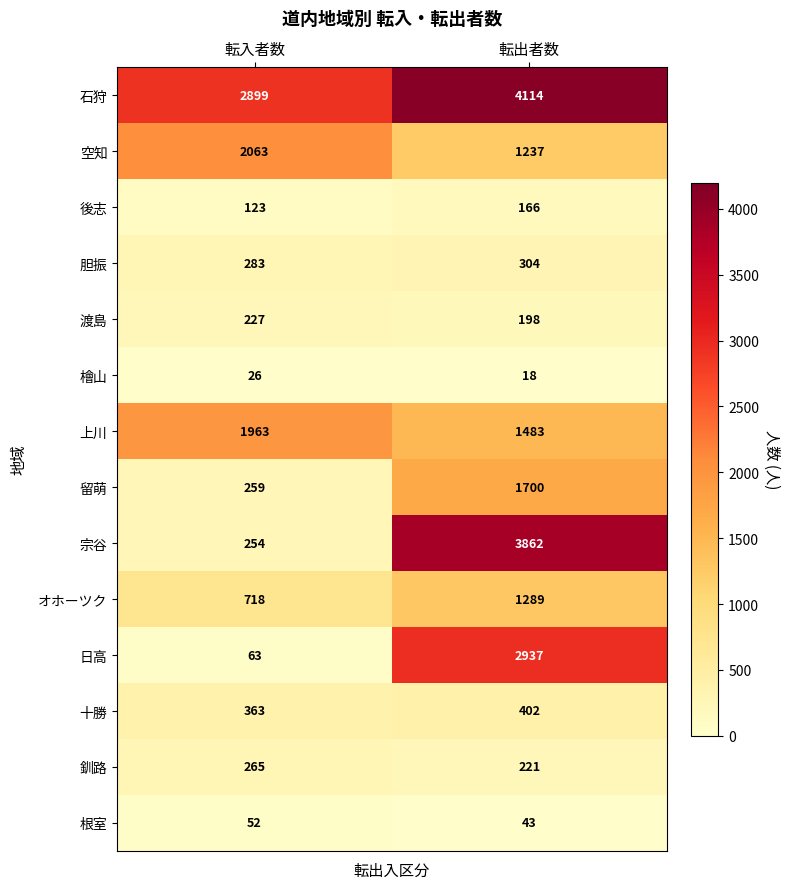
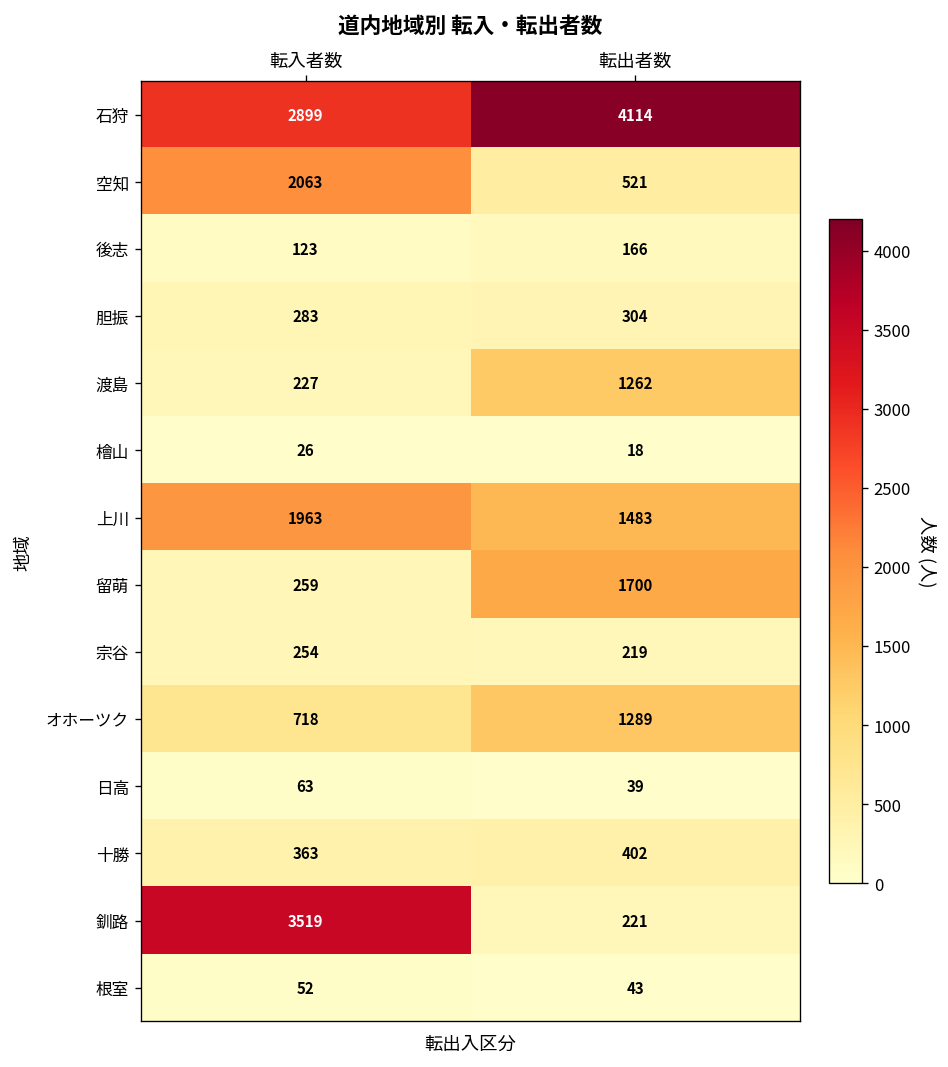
  {
    "石狩": {
      "転入者数": 2899,
      "転出者数": 4114
    },
    "空知": {
      "転入者数": 2063,
-     "転出者数": 1237
+     "転出者数": 521
    },
    "後志": {
      "転入者数": 123,
      "転出者数": 166
    },
    "胆振": {
      "転入者数": 283,
      "転出者数": 304
    },
    "渡島": {
      "転入者数": 227,
-     "転出者数": 198
+     "転出者数": 1262
    },
    "檜山": {
      "転入者数": 26,
      "転出者数": 18
    },
    "上川": {
      "転入者数": 1963,
      "転出者数": 1483
    },
    "留萌": {
      "転入者数": 259,
      "転出者数": 1700
    },
    "宗谷": {
      "転入者数": 254,
-     "転出者数": 3862
+     "転出者数": 219
    },
    "オホーツク": {
      "転入者数": 718,
      "転出者数": 1289
    },
    "日高": {
      "転入者数": 63,
-     "転出者数": 2937
+     "転出者数": 39
    },
    "十勝": {
      "転入者数": 363,
      "転出者数": 402
    },
    "釧路": {
-     "転入者数": 265,
+     "転入者数": 3519,
      "転出者数": 221
    },
    "根室": {
      "転入者数": 52,
      "転出者数": 43
    }
  }
